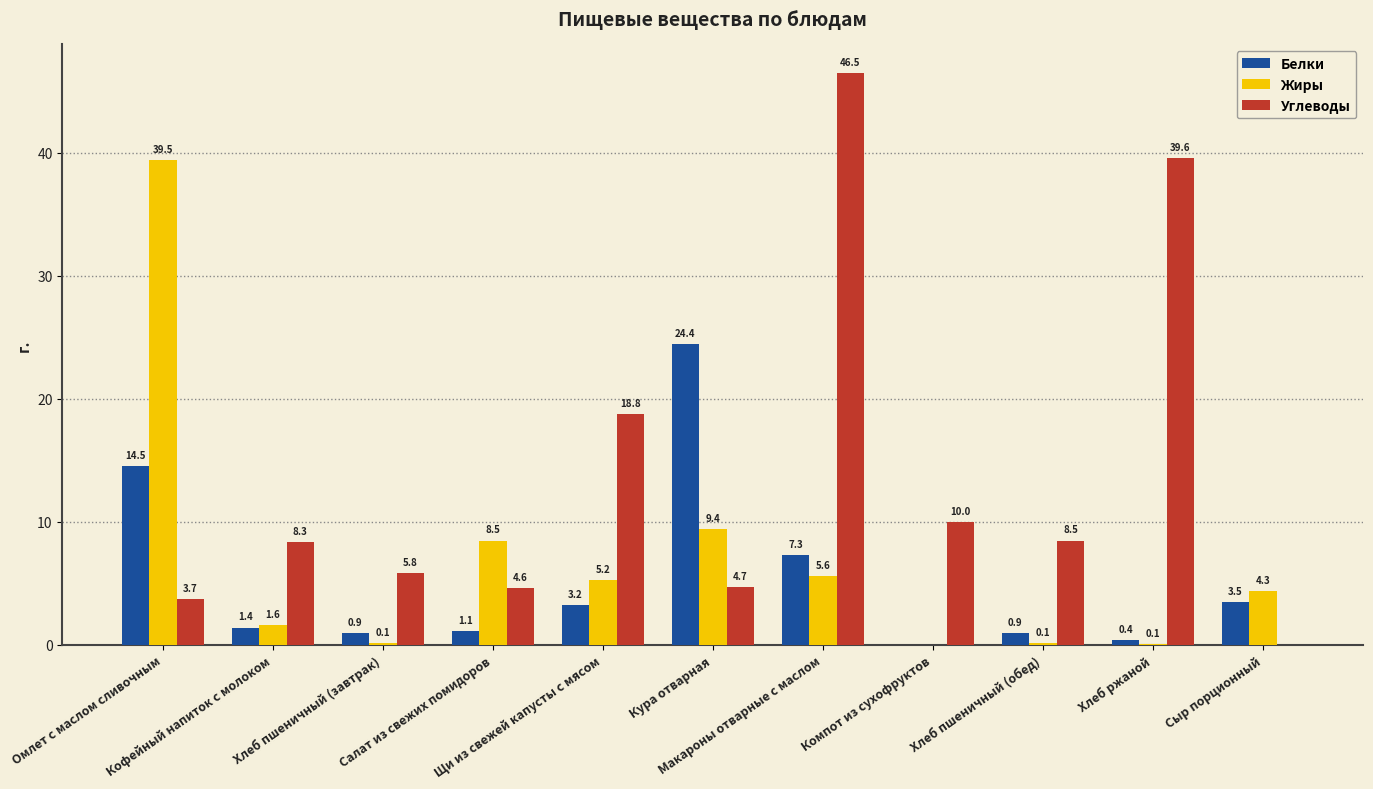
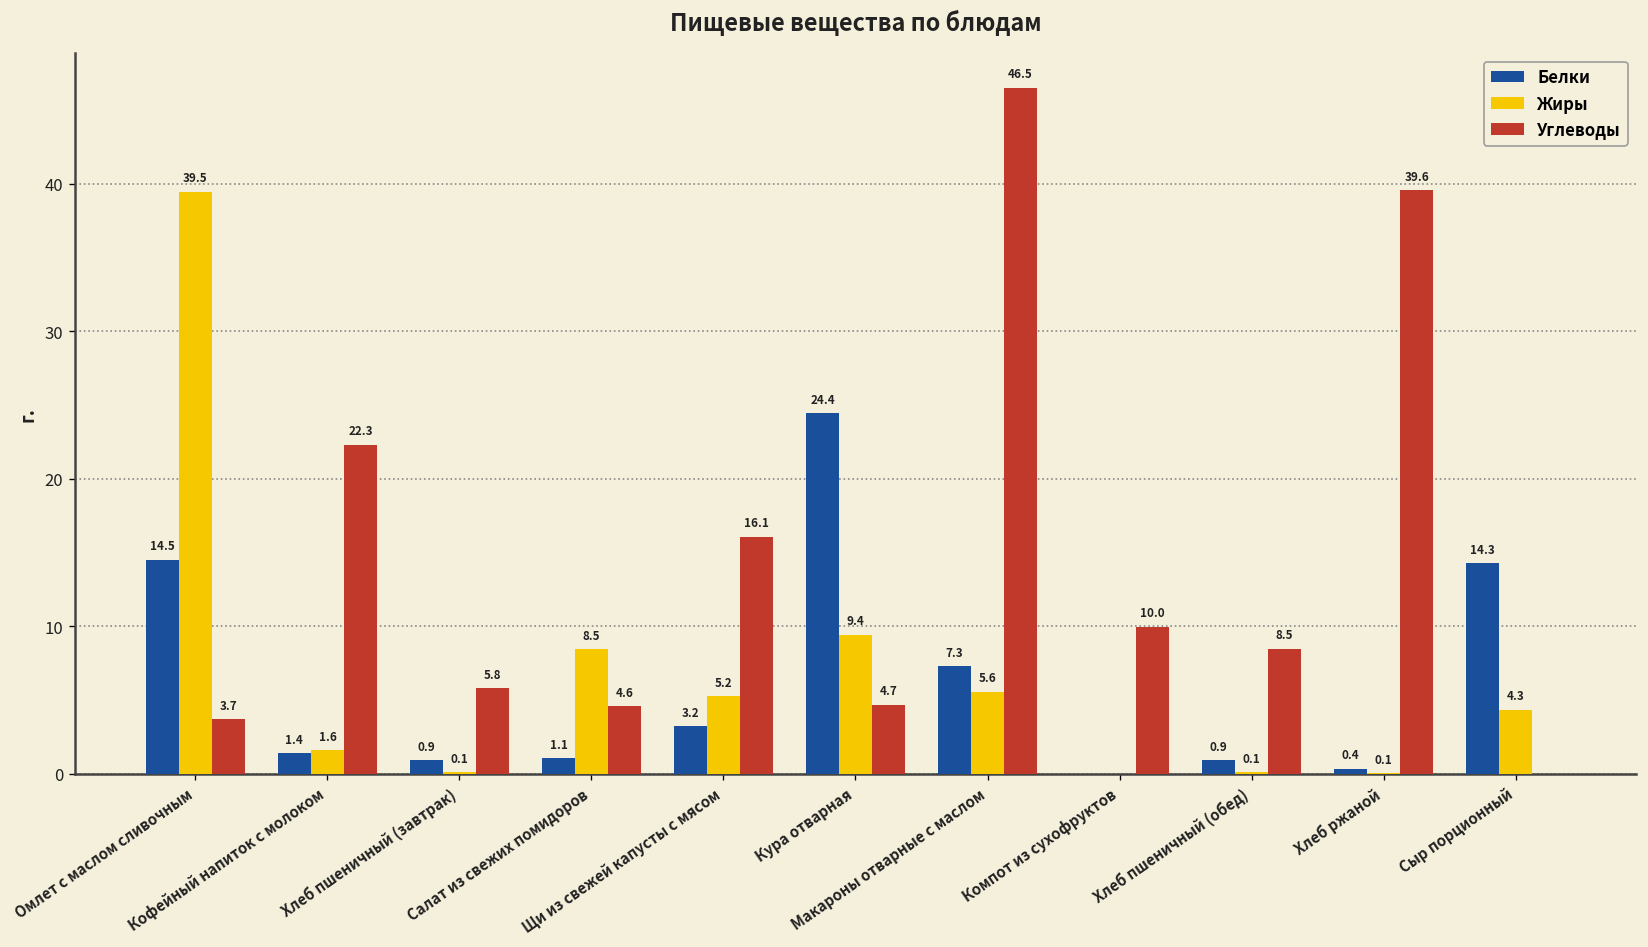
  {
    "Белки": {
      "Омлет с маслом сливочным": 14.5,
      "Кофейный напиток с молоком": 1.4,
      "Хлеб пшеничный (завтрак)": 0.9,
      "Салат из свежих помидоров": 1.1,
      "Щи из свежей капусты с мясом": 3.2,
      "Кура отварная": 24.4,
      "Макароны отварные с маслом": 7.3,
      "Хлеб пшеничный (обед)": 0.9,
      "Хлеб ржаной": 0.4,
-     "Сыр порционный": 3.5
+     "Сыр порционный": 14.3
    },
    "Жиры": {
      "Омлет с маслом сливочным": 39.5,
      "Кофейный напиток с молоком": 1.6,
      "Хлеб пшеничный (завтрак)": 0.1,
      "Салат из свежих помидоров": 8.5,
      "Щи из свежей капусты с мясом": 5.2,
      "Кура отварная": 9.4,
      "Макароны отварные с маслом": 5.6,
      "Хлеб пшеничный (обед)": 0.1,
      "Хлеб ржаной": 0.1,
      "Сыр порционный": 4.3
    },
    "Углеводы": {
      "Омлет с маслом сливочным": 3.7,
-     "Кофейный напиток с молоком": 8.3,
+     "Кофейный напиток с молоком": 22.3,
      "Хлеб пшеничный (завтрак)": 5.8,
      "Салат из свежих помидоров": 4.6,
-     "Щи из свежей капусты с мясом": 18.8,
+     "Щи из свежей капусты с мясом": 16.1,
      "Кура отварная": 4.7,
      "Макароны отварные с маслом": 46.5,
      "Компот из сухофруктов": 10.0,
      "Хлеб пшеничный (обед)": 8.5,
      "Хлеб ржаной": 39.6
    }
  }
